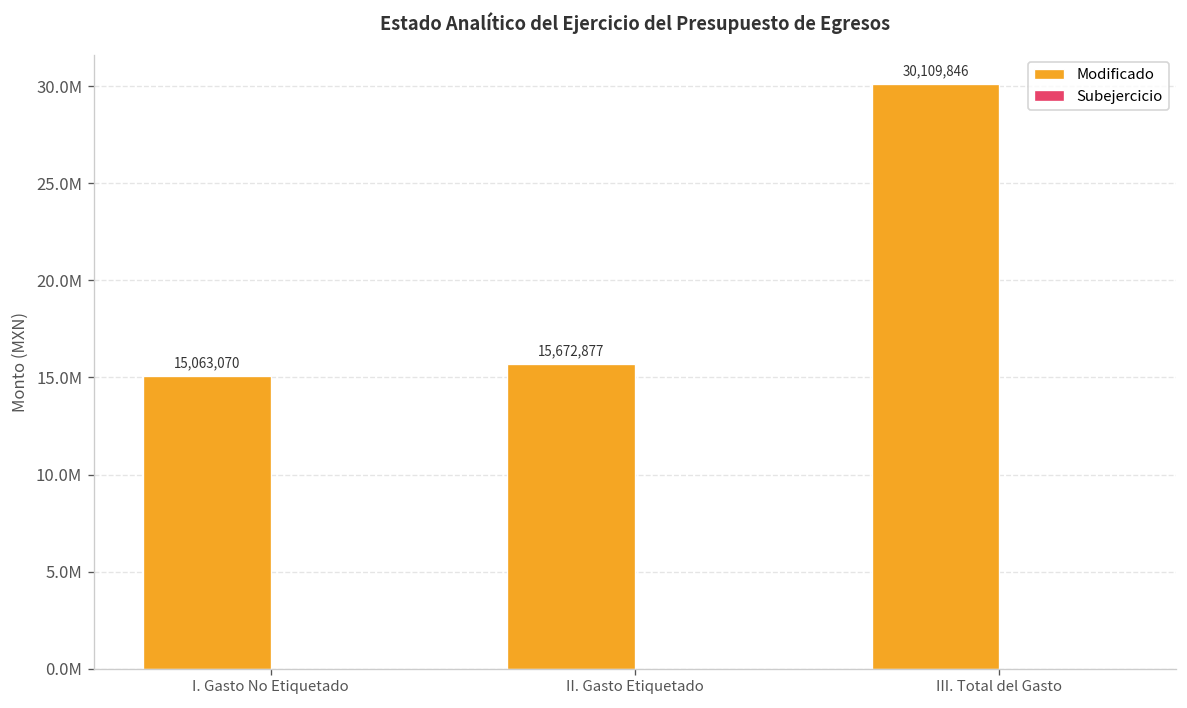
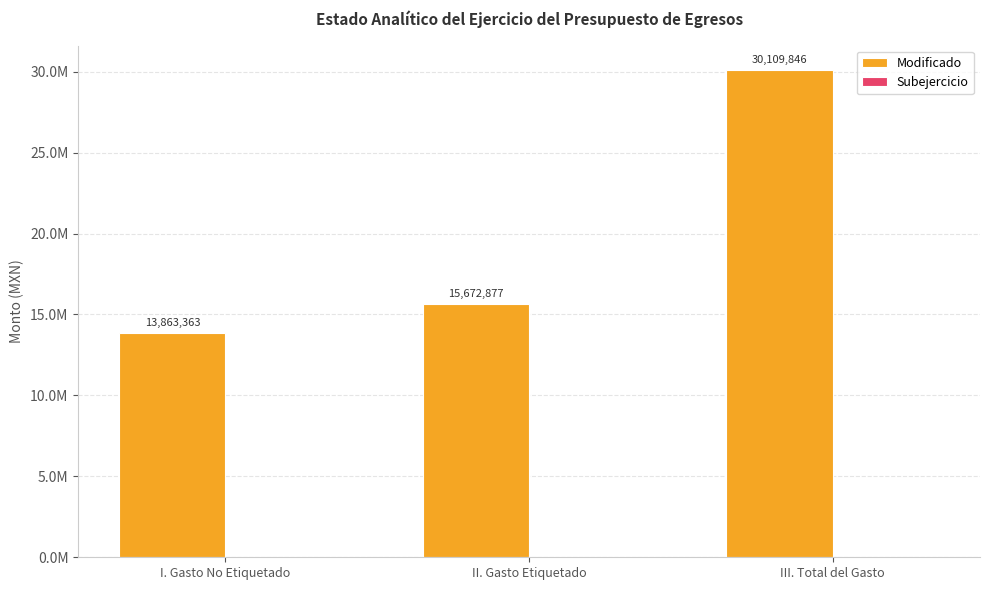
  {
    "Modificado": {
-     "I. Gasto No Etiquetado": "15,063,070",
+     "I. Gasto No Etiquetado": "13,863,363",
      "II. Gasto Etiquetado": "15,672,877",
      "III. Total del Gasto": "30,109,846"
    },
    "Subejercicio": {
      "I. Gasto No Etiquetado": "0",
      "II. Gasto Etiquetado": "0",
      "III. Total del Gasto": "0"
    }
  }
